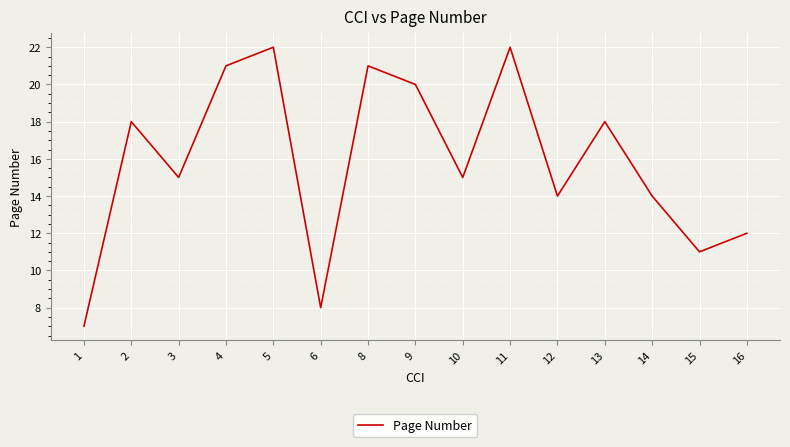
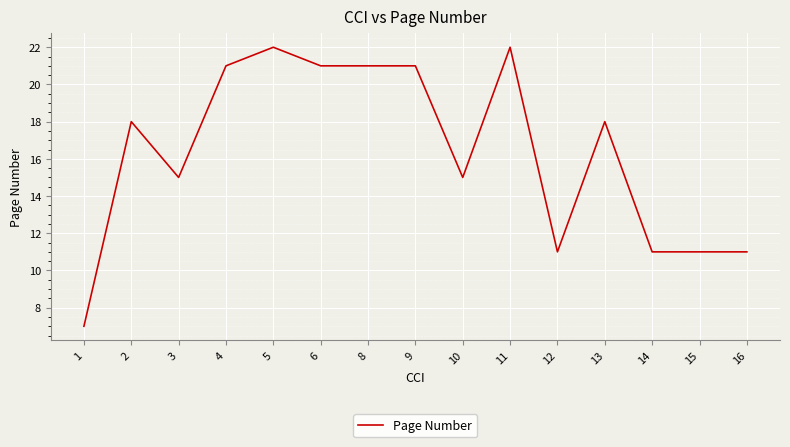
  {
    "1": 7,
    "2": 18,
    "3": 15,
    "4": 21,
    "5": 22,
-   "6": 8,
+   "6": 21,
    "8": 21,
-   "9": 20,
+   "9": 21,
    "10": 15,
    "11": 22,
-   "12": 14,
+   "12": 11,
    "13": 18,
-   "14": 14,
+   "14": 11,
    "15": 11,
-   "16": 12
+   "16": 11
  }
